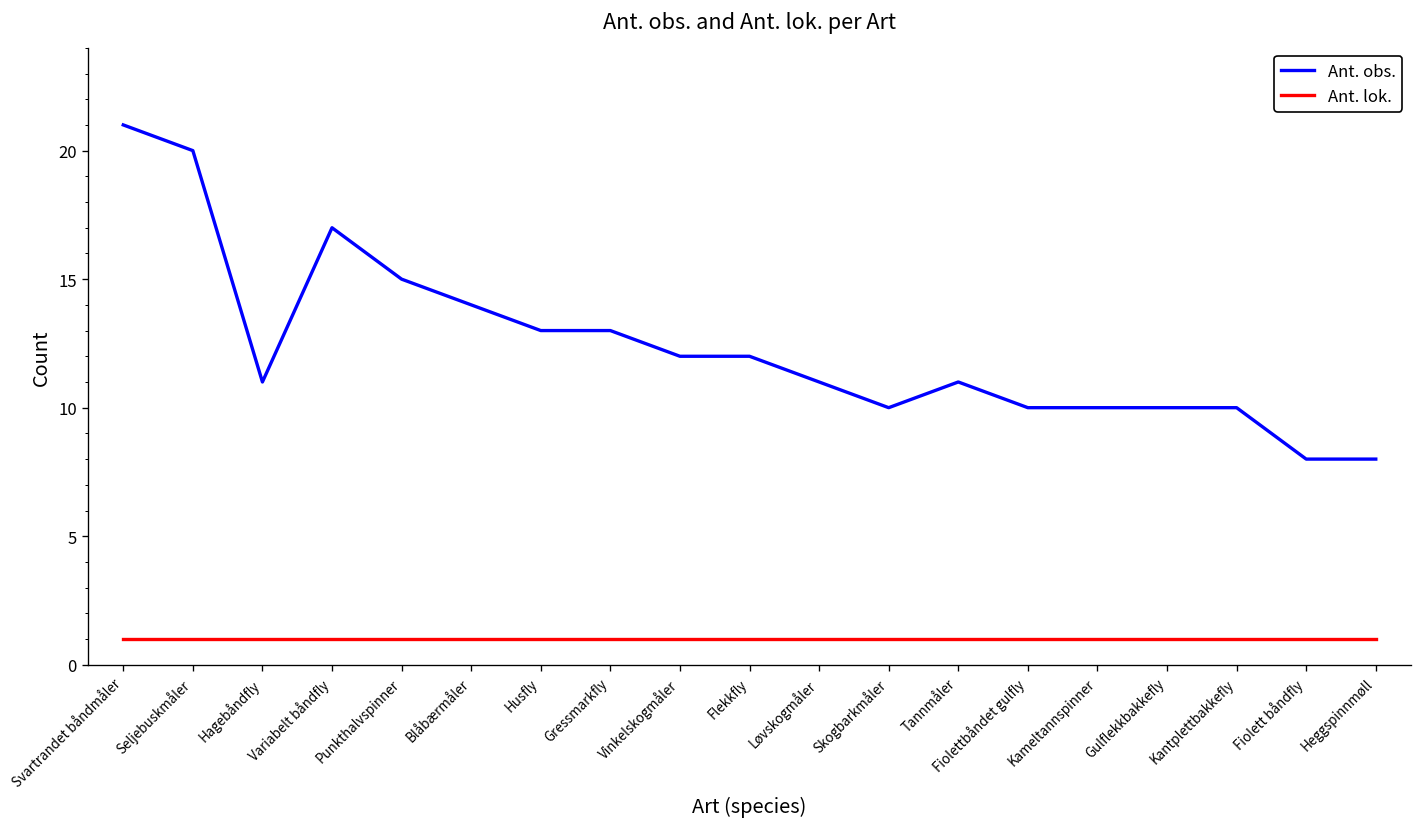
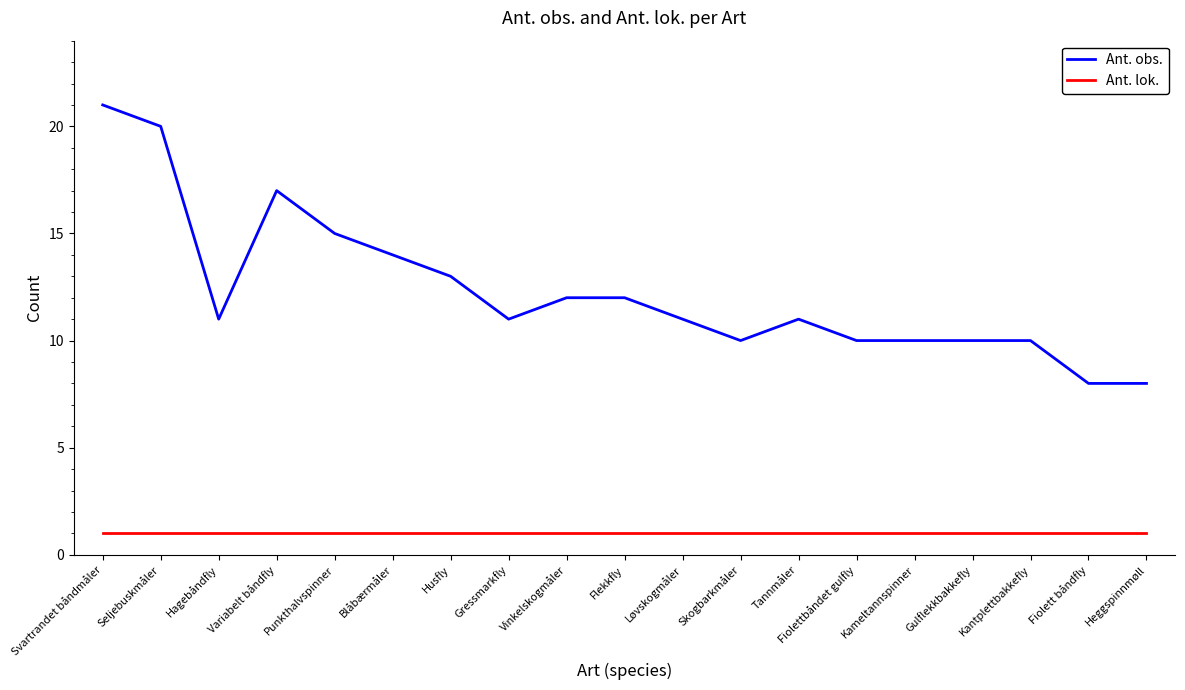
  {
    "Ant. obs.": {
      "Svartrandet båndmåler": 21,
      "Seljebuskmåler": 20,
      "Hagebåndfly": 11,
      "Variabelt båndfly": 17,
      "Punkthalvspinner": 15,
      "Blåbærmåler": 14,
      "Husfly": 13,
-     "Gressmarkfly": 13,
+     "Gressmarkfly": 11,
      "Vinkelskogmåler": 12,
      "Flekkfly": 12,
      "Løvskogmåler": 11,
      "Skogbarkmåler": 10,
      "Tannmåler": 11,
      "Fiolettbåndet gulfly": 10,
      "Kameltannspinner": 10,
      "Gulflekkbakkefly": 10,
      "Kantplettbakkefly": 10,
      "Fiolett båndfly": 8,
      "Heggspinnmøll": 8
    },
    "Ant. lok.": {
      "Svartrandet båndmåler": 1,
      "Seljebuskmåler": 1,
      "Hagebåndfly": 1,
      "Variabelt båndfly": 1,
      "Punkthalvspinner": 1,
      "Blåbærmåler": 1,
      "Husfly": 1,
      "Gressmarkfly": 1,
      "Vinkelskogmåler": 1,
      "Flekkfly": 1,
      "Løvskogmåler": 1,
      "Skogbarkmåler": 1,
      "Tannmåler": 1,
      "Fiolettbåndet gulfly": 1,
      "Kameltannspinner": 1,
      "Gulflekkbakkefly": 1,
      "Kantplettbakkefly": 1,
      "Fiolett båndfly": 1,
      "Heggspinnmøll": 1
    }
  }
